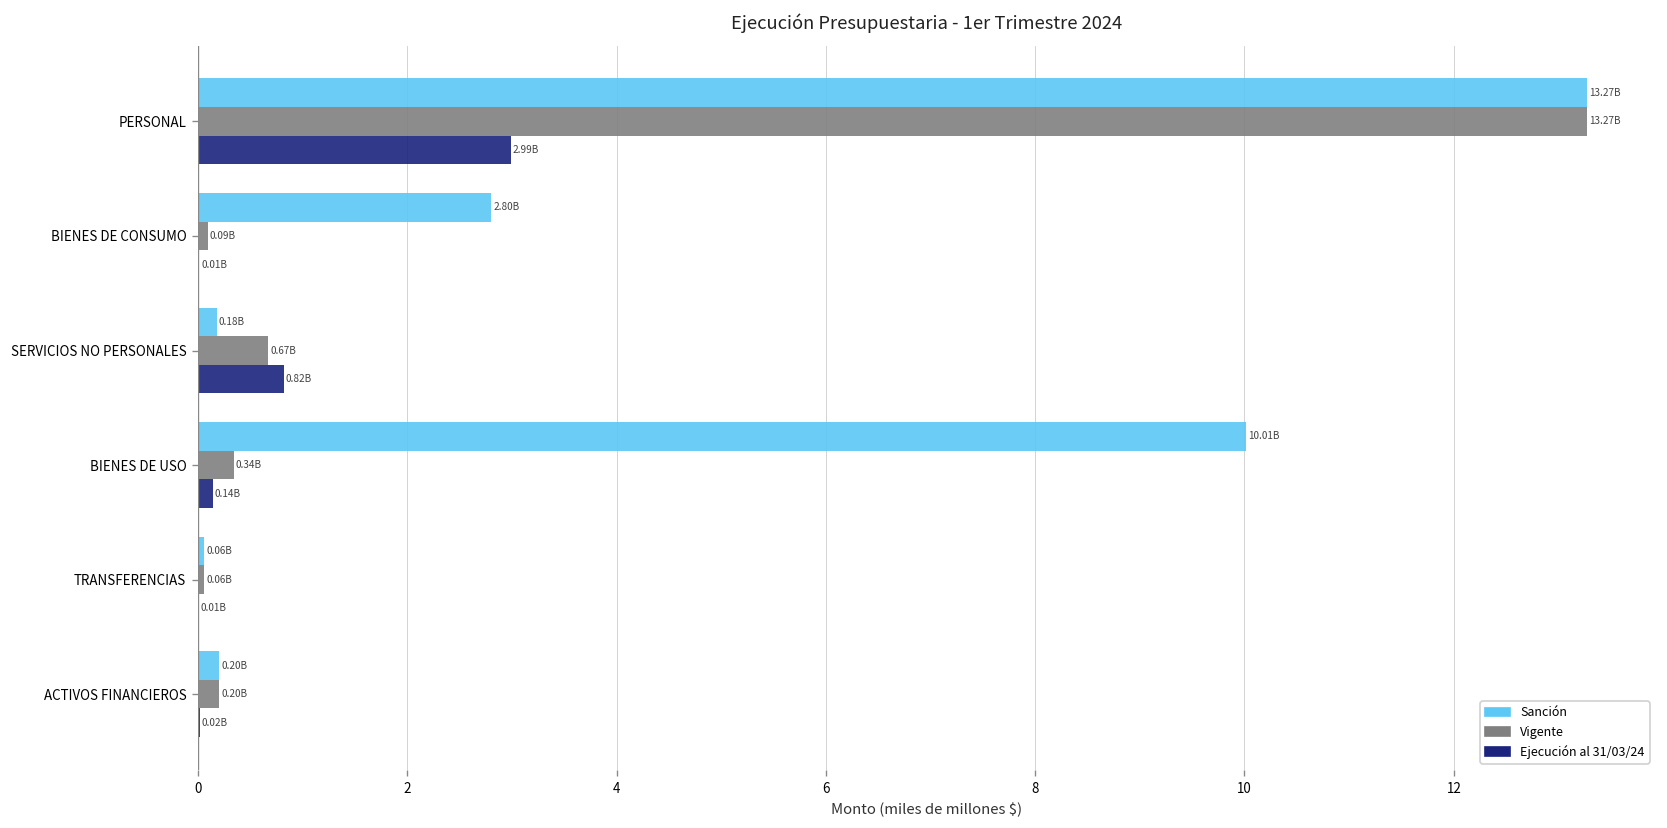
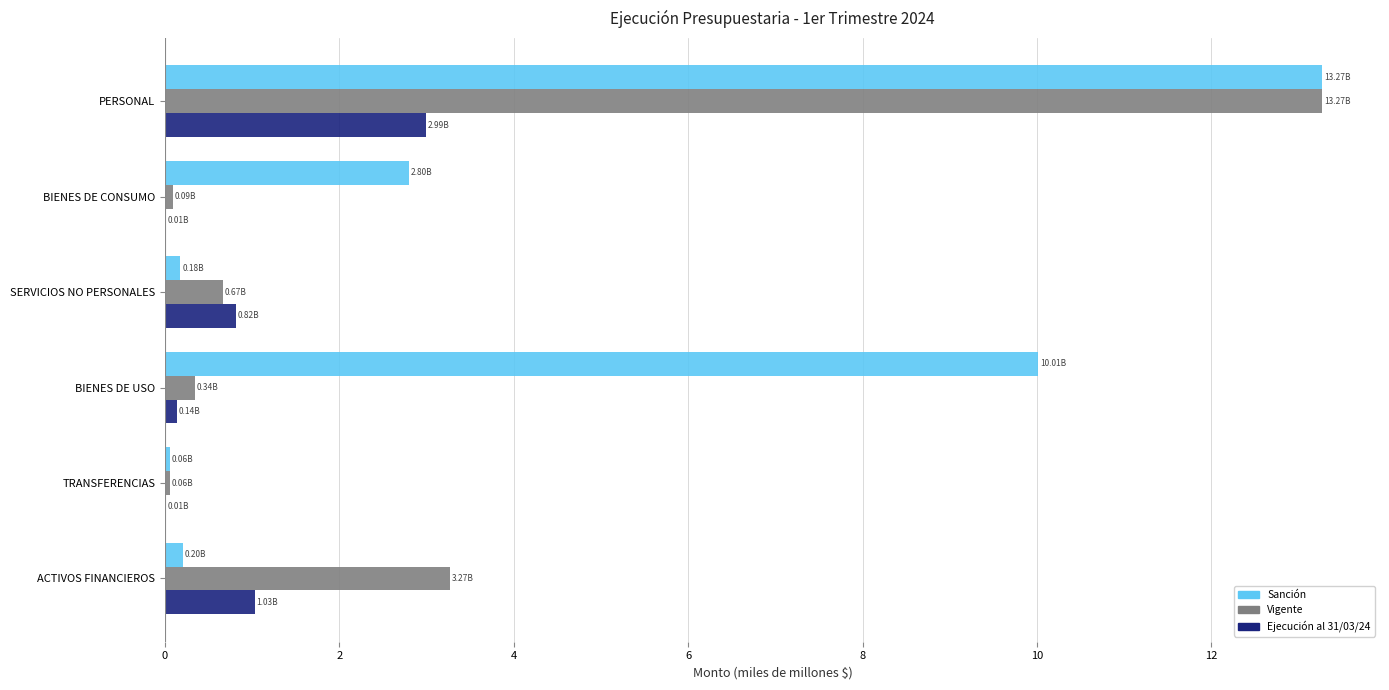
  {
    "Sanción": {
      "PERSONAL": "13.27B",
      "BIENES DE CONSUMO": "2.80B",
      "SERVICIOS NO PERSONALES": "0.18B",
      "BIENES DE USO": "10.01B",
      "TRANSFERENCIAS": "0.06B",
      "ACTIVOS FINANCIEROS": "0.20B"
    },
    "Vigente": {
      "PERSONAL": "13.27B",
      "BIENES DE CONSUMO": "0.09B",
      "SERVICIOS NO PERSONALES": "0.67B",
      "BIENES DE USO": "0.34B",
      "TRANSFERENCIAS": "0.06B",
-     "ACTIVOS FINANCIEROS": "0.20B"
+     "ACTIVOS FINANCIEROS": "3.27B"
    },
    "Ejecución al 31/03/24": {
      "PERSONAL": "2.99B",
      "BIENES DE CONSUMO": "0.01B",
      "SERVICIOS NO PERSONALES": "0.82B",
      "BIENES DE USO": "0.14B",
      "TRANSFERENCIAS": "0.01B",
-     "ACTIVOS FINANCIEROS": "0.02B"
+     "ACTIVOS FINANCIEROS": "1.03B"
    }
  }
